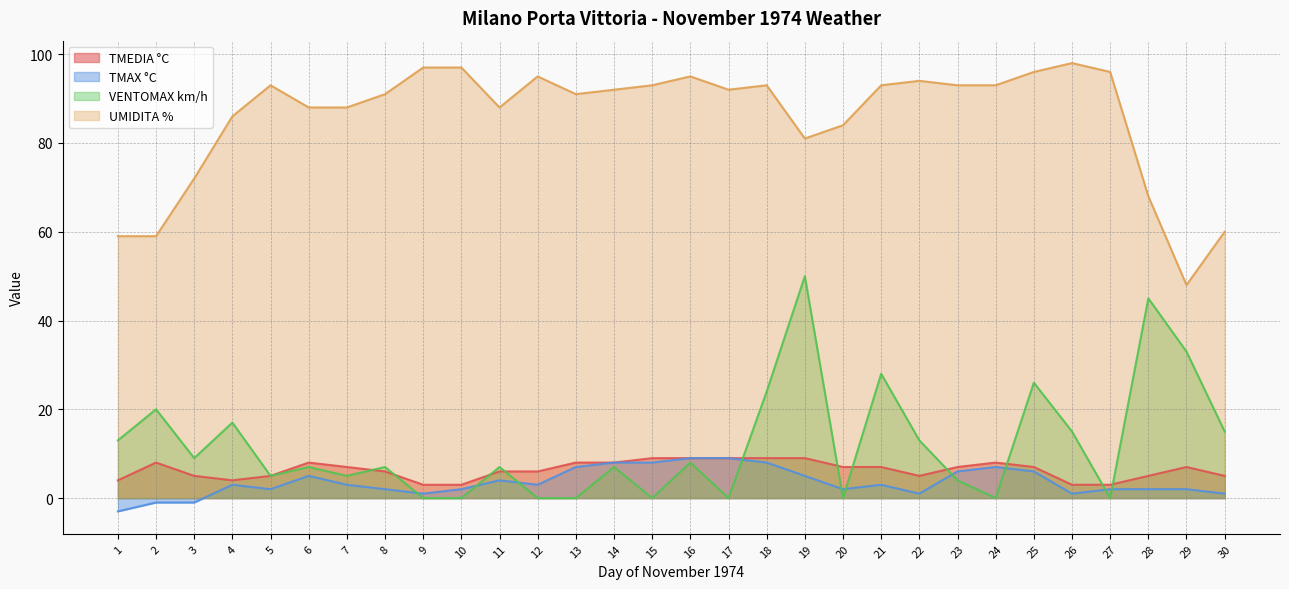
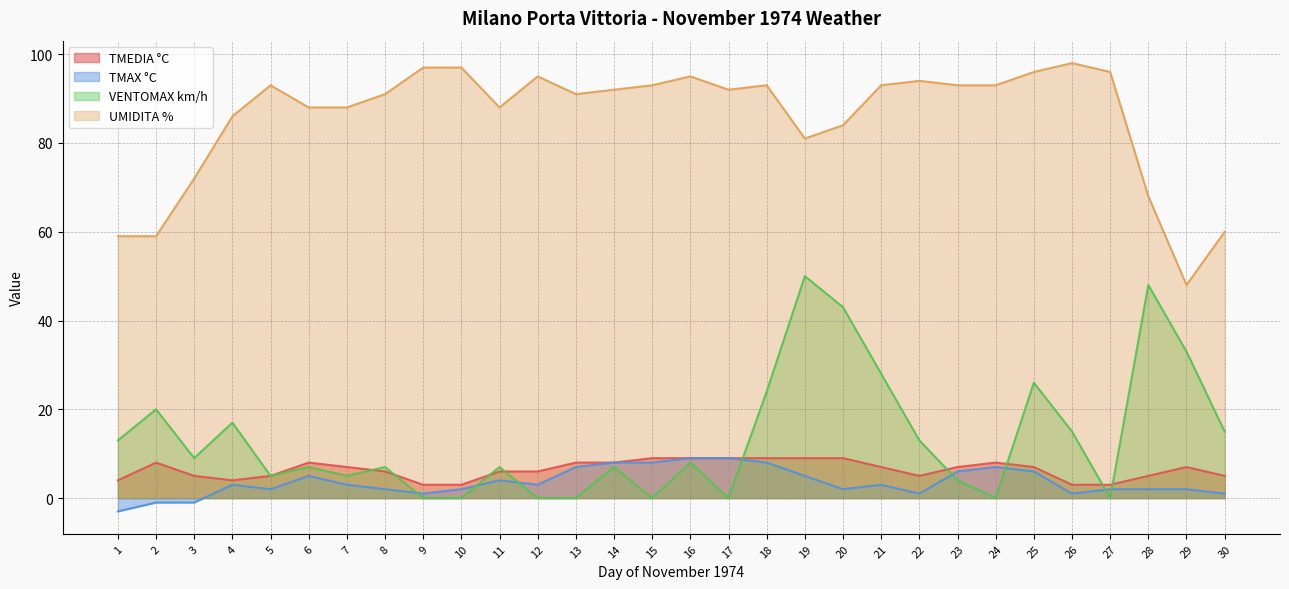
  {
    "TMEDIA °C": {
      "1": 4,
      "2": 8,
      "3": 5,
      "4": 4,
      "6": 8,
      "7": 7,
      "8": 6,
      "9": 3,
      "10": 3,
      "11": 6,
      "12": 6,
      "13": 8,
      "15": 9,
      "18": 9,
      "19": 9,
-     "20": 7,
+     "20": 9,
      "21": 7,
      "22": 5,
      "23": 7,
      "24": 8,
      "25": 7,
      "26": 3,
      "27": 3,
      "28": 5,
      "29": 7,
      "30": 5
    },
    "VENTOMAX km/h": {
      "1": 13,
      "2": 20,
      "3": 9,
      "4": 17,
      "6": 7,
      "7": 5,
      "8": 7,
      "9": 0,
      "10": 0,
      "11": 7,
      "12": 0,
      "13": 0,
      "14": 7,
      "15": 0,
      "16": 8,
      "17": 0,
      "18": 24,
      "19": 50,
-     "20": 0,
+     "20": 43,
      "21": 28,
      "22": 13,
      "23": 4,
      "24": 0,
      "25": 26,
      "26": 15,
      "27": 0,
-     "28": 45,
+     "28": 48,
      "29": 33,
      "30": 15
    },
    "UMIDITA %": {
      "1": 59,
      "2": 59,
      "3": 72,
      "4": 86,
      "5": 93,
      "6": 88,
      "7": 88,
      "8": 91,
      "9": 97,
      "10": 97,
      "11": 88,
      "12": 95,
      "13": 91,
      "14": 92,
      "15": 93,
      "16": 95,
      "17": 92,
      "18": 93,
      "19": 81,
      "20": 84,
      "21": 93,
      "22": 94,
      "23": 93,
      "24": 93,
      "25": 96,
      "26": 98,
      "27": 96,
      "28": 68,
      "29": 48,
      "30": 60
    }
  }
